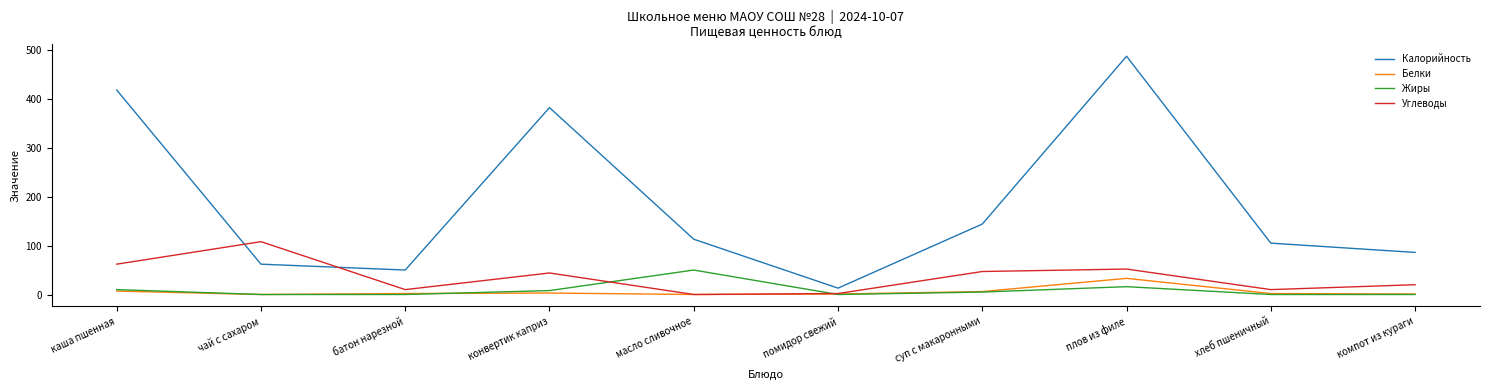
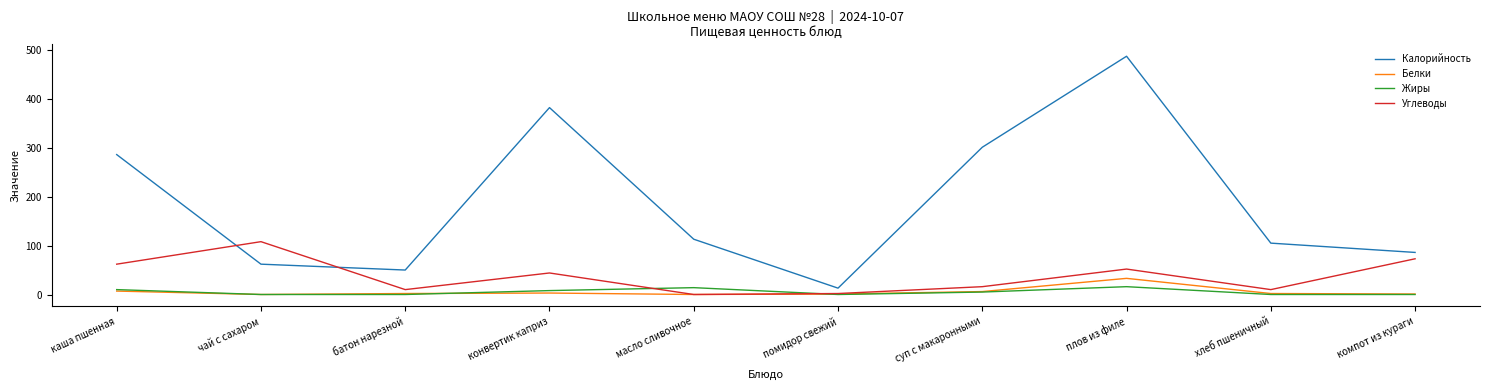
  {
    "Калорийность": {
-     "каша пшенная": 420,
+     "каша пшенная": 290,
      "чай с сахаром": 60,
      "батон нарезной": 50,
      "конвертик каприз": 380,
      "масло сливочное": 110,
      "помидор свежий": 10,
-     "суп с макаронными": 140,
+     "суп с макаронными": 300,
      "плов из филе": 490,
      "хлеб пшеничный": 110,
      "компот из кураги": 90
    },
    "Белки": {
      "плов из филе": 30
    },
    "Жиры": {
-     "масло сливочное": 50,
+     "масло сливочное": 10,
      "плов из филе": 20
    },
    "Углеводы": {
      "каша пшенная": 60,
      "чай с сахаром": 110,
      "батон нарезной": 10,
      "конвертик каприз": 40,
-     "суп с макаронными": 50,
+     "суп с макаронными": 20,
      "плов из филе": 50,
      "хлеб пшеничный": 10,
-     "компот из кураги": 20
+     "компот из кураги": 70
    }
  }
